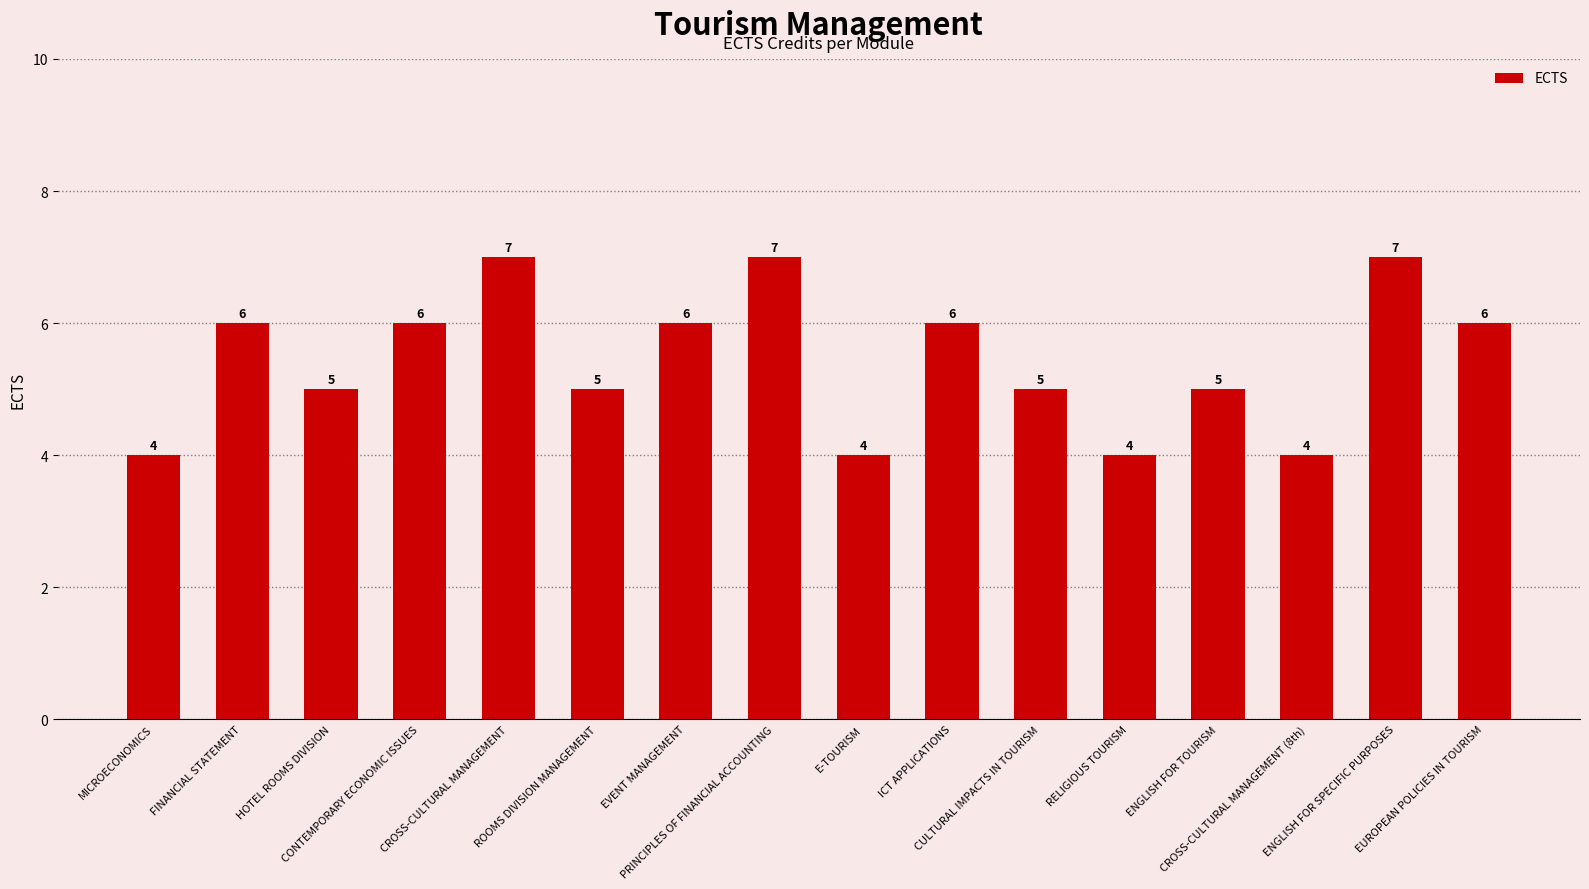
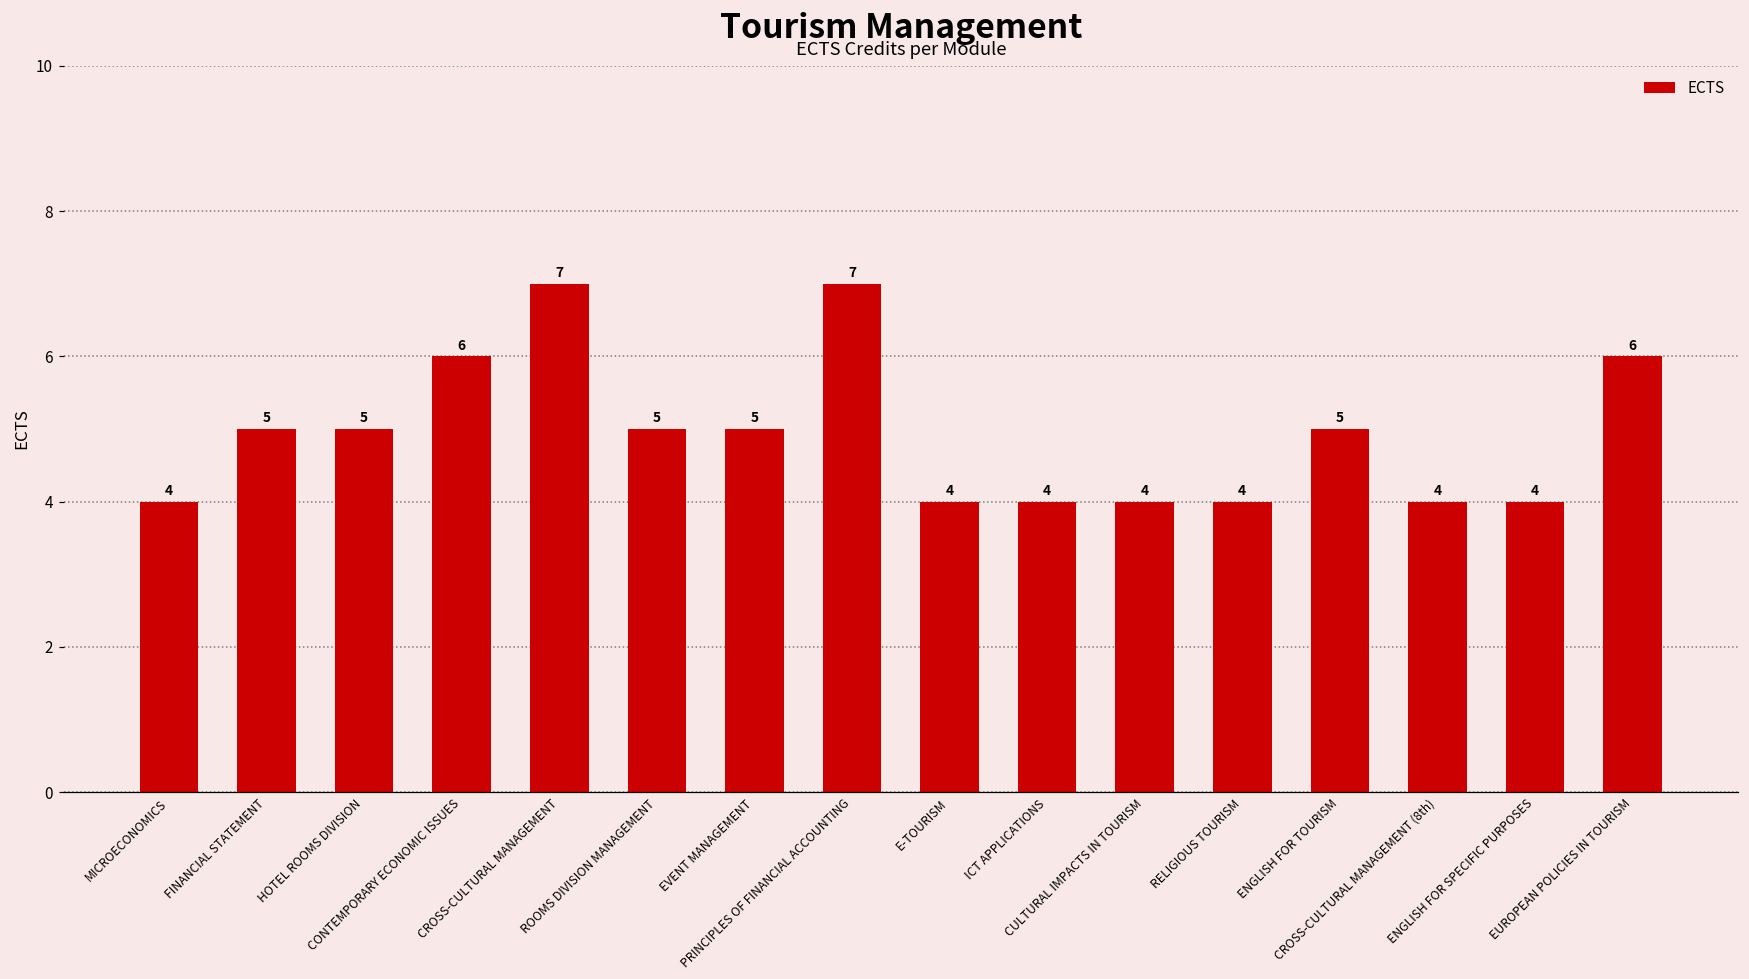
  {
    "MICROECONOMICS": 4,
-   "FINANCIAL STATEMENT": 6,
+   "FINANCIAL STATEMENT": 5,
    "HOTEL ROOMS DIVISION": 5,
    "CONTEMPORARY ECONOMIC ISSUES": 6,
    "CROSS-CULTURAL MANAGEMENT": 7,
    "ROOMS DIVISION MANAGEMENT": 5,
-   "EVENT MANAGEMENT": 6,
+   "EVENT MANAGEMENT": 5,
    "PRINCIPLES OF FINANCIAL ACCOUNTING": 7,
    "E-TOURISM": 4,
-   "ICT APPLICATIONS": 6,
-   "CULTURAL IMPACTS IN TOURISM": 5,
+   "ICT APPLICATIONS": 4,
+   "CULTURAL IMPACTS IN TOURISM": 4,
    "RELIGIOUS TOURISM": 4,
    "ENGLISH FOR TOURISM": 5,
    "CROSS-CULTURAL MANAGEMENT (8th)": 4,
-   "ENGLISH FOR SPECIFIC PURPOSES": 7,
+   "ENGLISH FOR SPECIFIC PURPOSES": 4,
    "EUROPEAN POLICIES IN TOURISM": 6
  }
